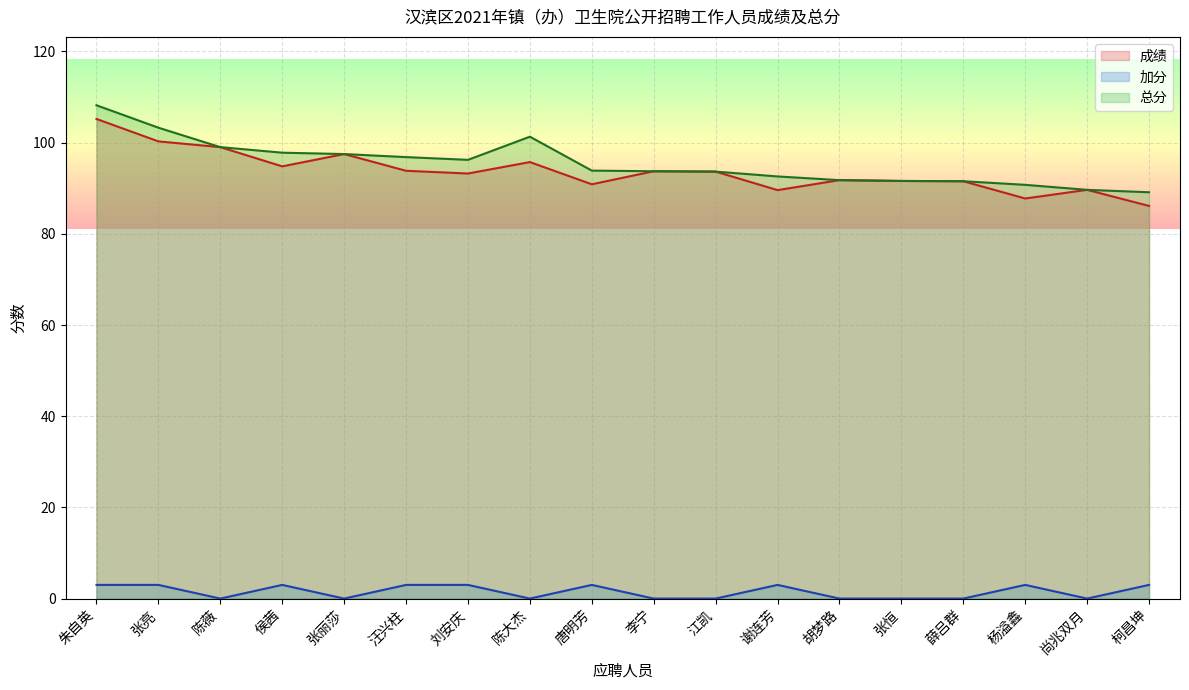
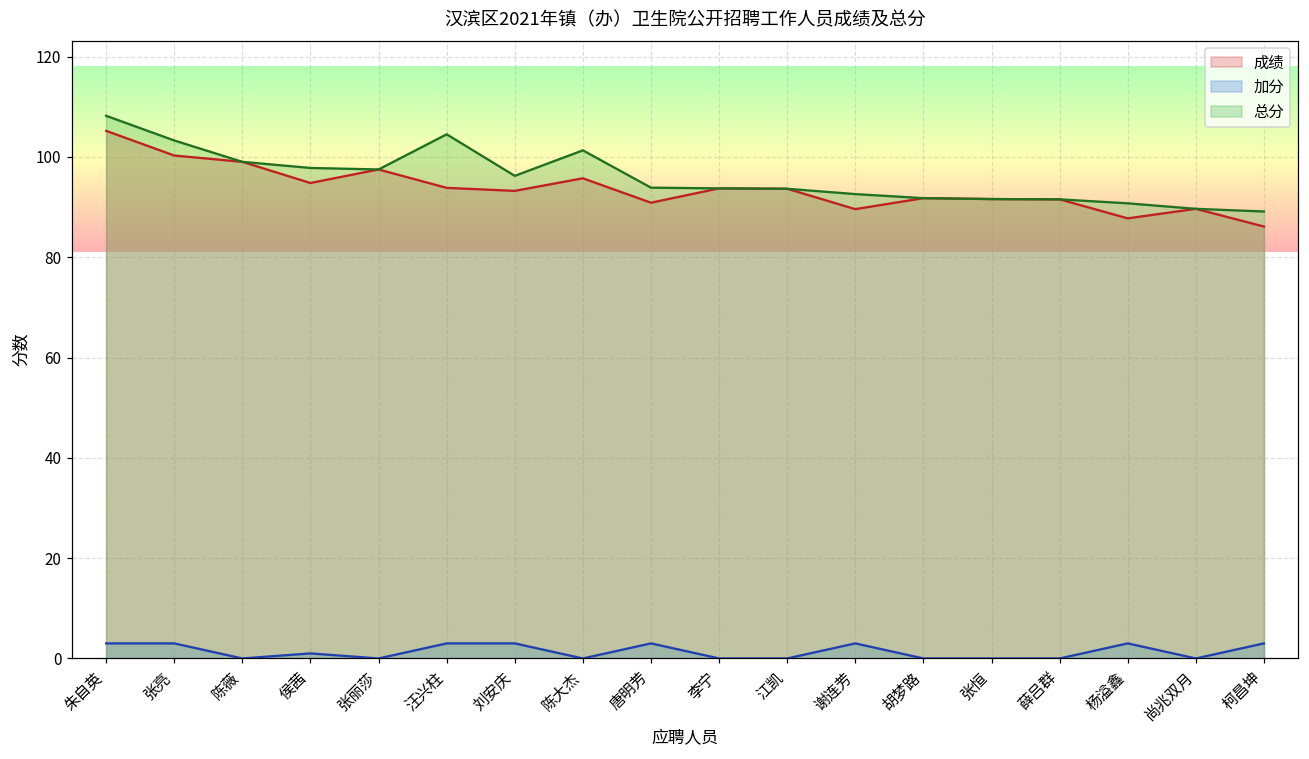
  {
    "成绩": {
      "朱自英": 105,
      "张亮": 100,
      "侯茜": 95,
      "汪兴柱": 94,
      "刘安庆": 93,
      "陈大杰": 96,
      "唐明芳": 91,
      "谢连芳": 90,
      "杨溢鑫": 88,
      "柯昌坤": 86
    },
    "加分": {
      "朱自英": 3,
      "张亮": 3,
      "陈薇": 0,
-     "侯茜": 3,
+     "侯茜": 1,
      "张丽莎": 0,
      "汪兴柱": 3,
      "刘安庆": 3,
      "陈大杰": 0,
      "唐明芳": 3,
      "李宁": 0,
      "江凯": 0,
      "谢连芳": 3,
      "胡梦路": 0,
      "张恒": 0,
      "薛吕群": 0,
      "杨溢鑫": 3,
      "尚兆双月": 0,
      "柯昌坤": 3
    },
    "总分": {
      "朱自英": 108,
      "张亮": 103,
      "侯茜": 98,
-     "汪兴柱": 97,
+     "汪兴柱": 105,
      "刘安庆": 96,
      "陈大杰": 101,
      "唐明芳": 94,
      "谢连芳": 93,
      "杨溢鑫": 91,
      "柯昌坤": 89
    }
  }
